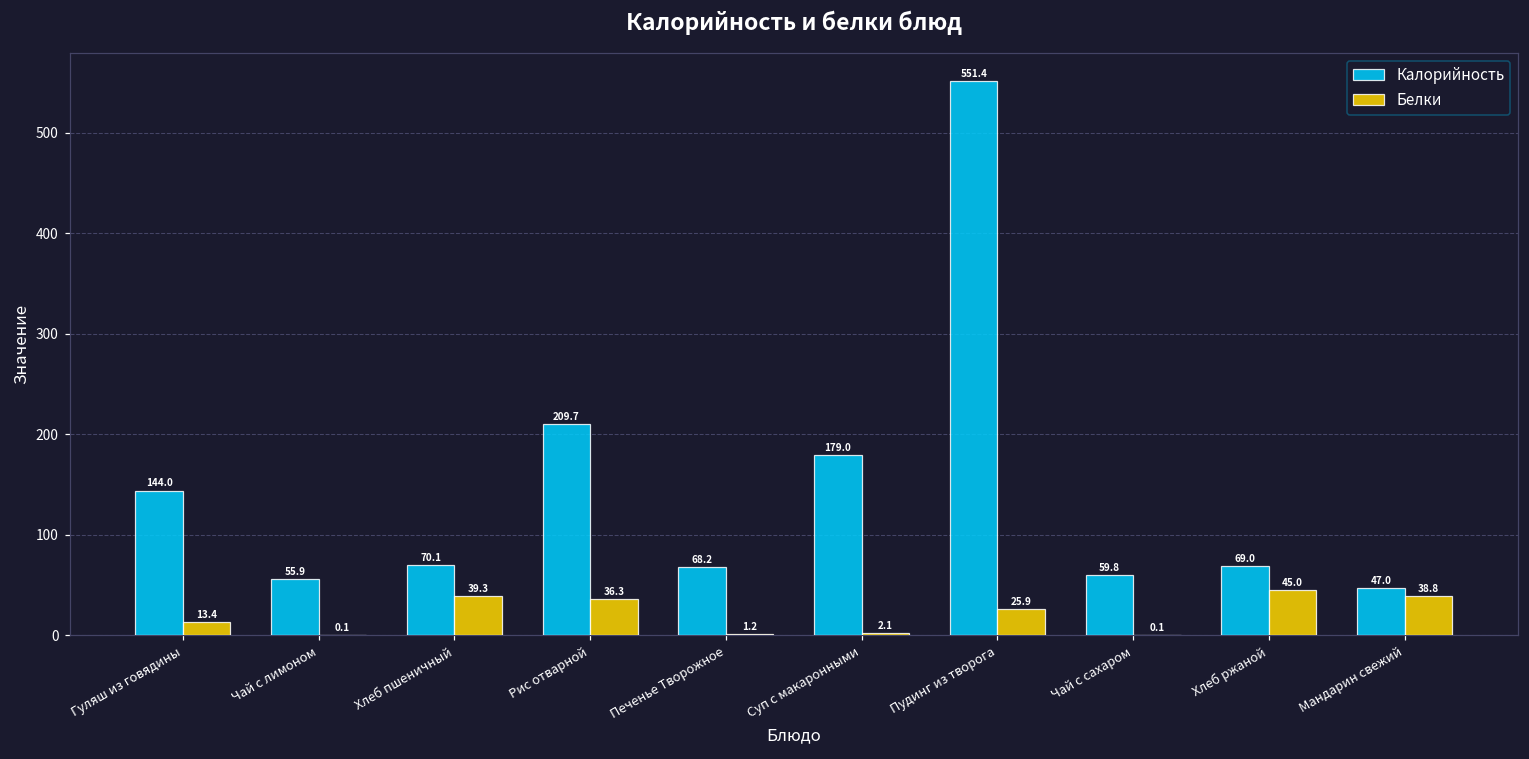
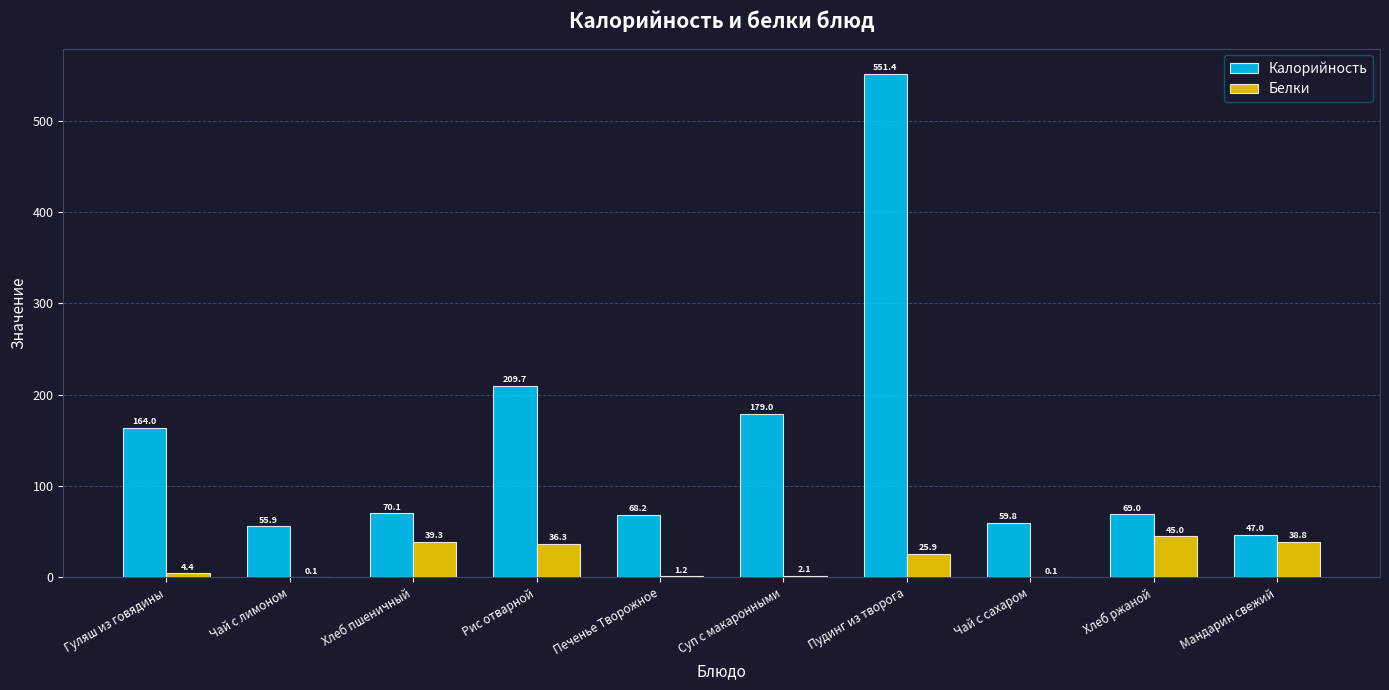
  {
    "Калорийность": {
-     "Гуляш из говядины": 144.0,
+     "Гуляш из говядины": 164.0,
      "Чай с лимоном": 55.9,
      "Хлеб пшеничный": 70.1,
      "Рис отварной": 209.7,
      "Печенье Творожное": 68.2,
      "Суп с макаронными": 179.0,
      "Пудинг из творога": 551.4,
      "Чай с сахаром": 59.8,
      "Хлеб ржаной": 69.0,
      "Мандарин свежий": 47.0
    },
    "Белки": {
-     "Гуляш из говядины": 13.4,
+     "Гуляш из говядины": 4.4,
      "Чай с лимоном": 0.1,
      "Хлеб пшеничный": 39.3,
      "Рис отварной": 36.3,
      "Печенье Творожное": 1.2,
      "Суп с макаронными": 2.1,
      "Пудинг из творога": 25.9,
      "Чай с сахаром": 0.1,
      "Хлеб ржаной": 45.0,
      "Мандарин свежий": 38.8
    }
  }
